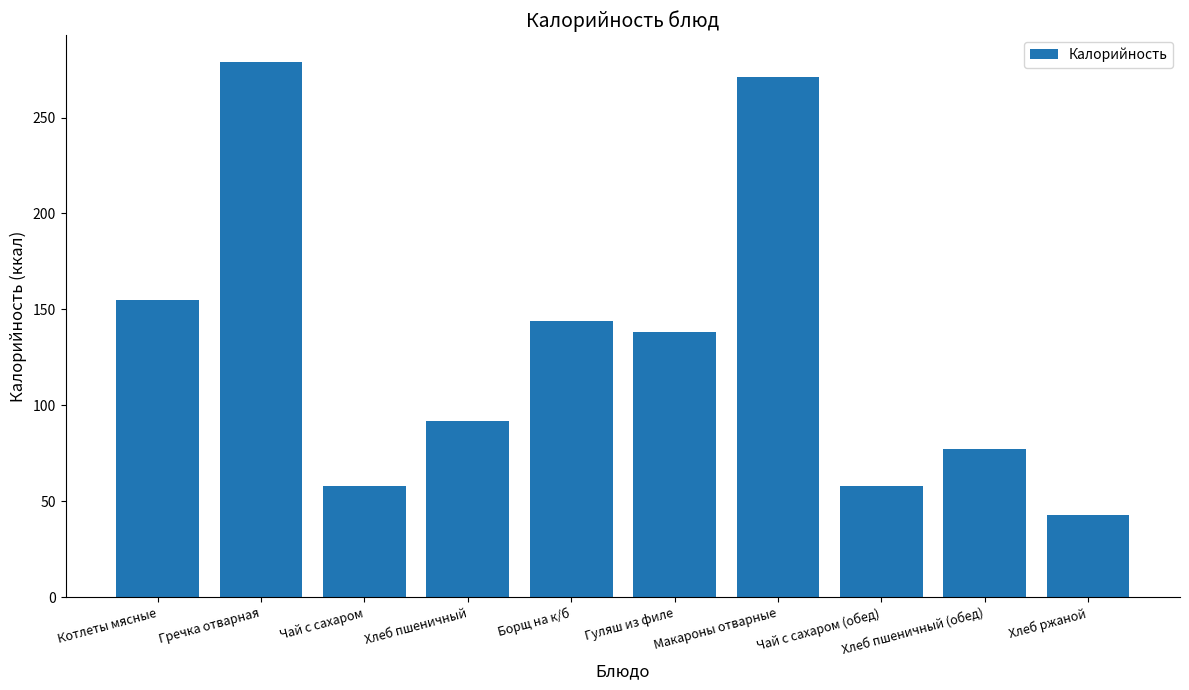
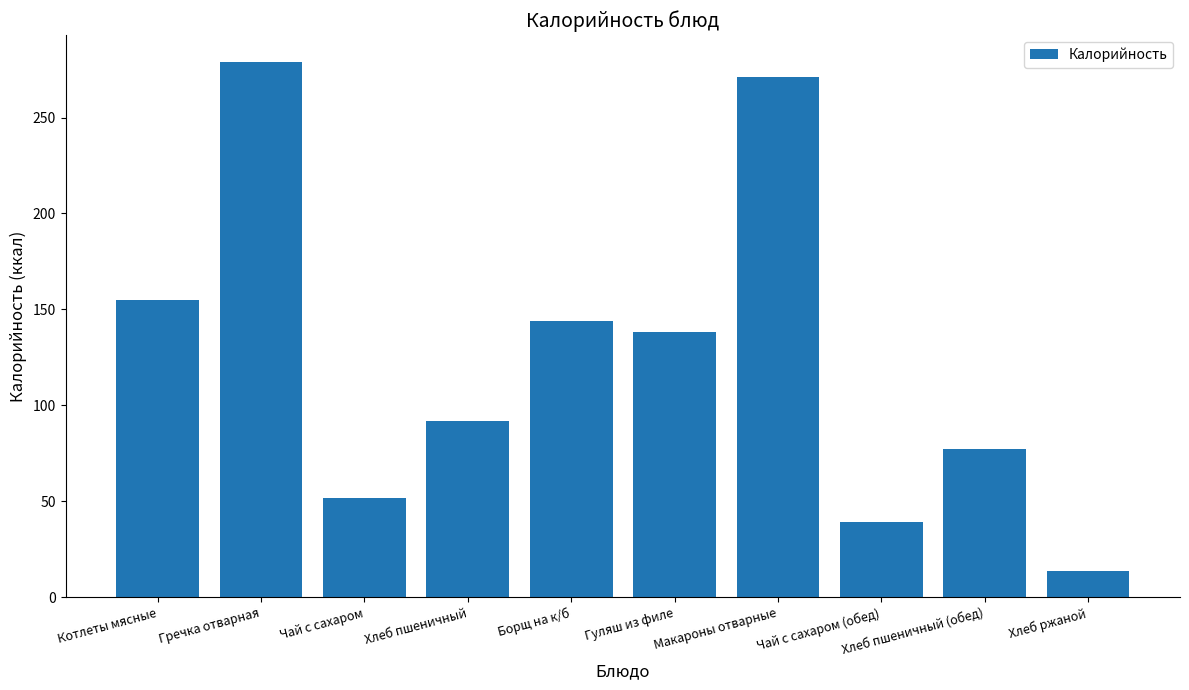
  {
    "Котлеты мясные": 155,
    "Гречка отварная": 279,
-   "Чай с сахаром": 58,
+   "Чай с сахаром": 52,
    "Хлеб пшеничный": 92,
    "Борщ на к/б": 144,
    "Гуляш из филе": 138,
    "Макароны отварные": 271,
-   "Чай с сахаром (обед)": 58,
+   "Чай с сахаром (обед)": 39,
    "Хлеб пшеничный (обед)": 77,
-   "Хлеб ржаной": 43
+   "Хлеб ржаной": 14
  }
